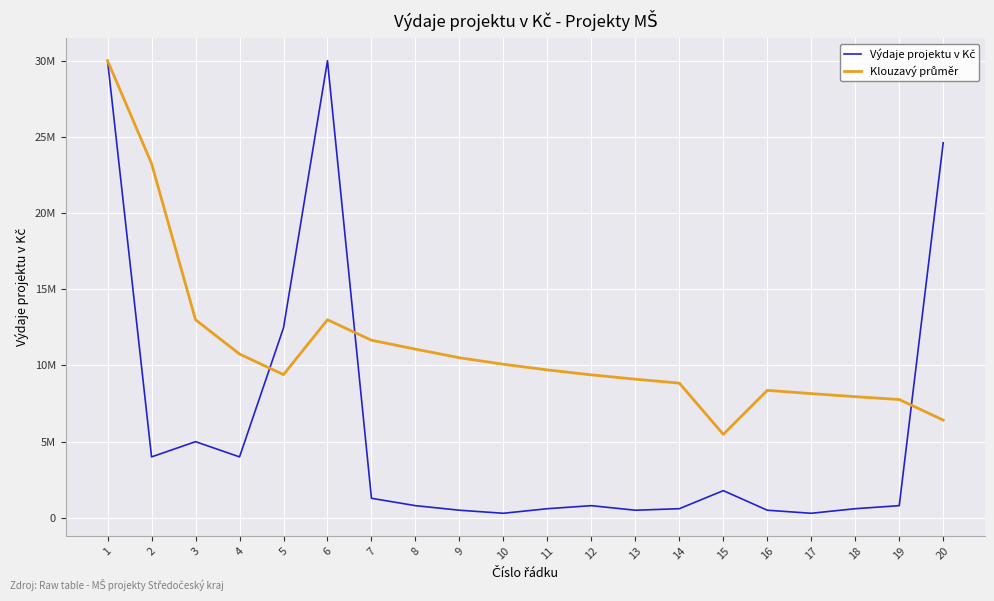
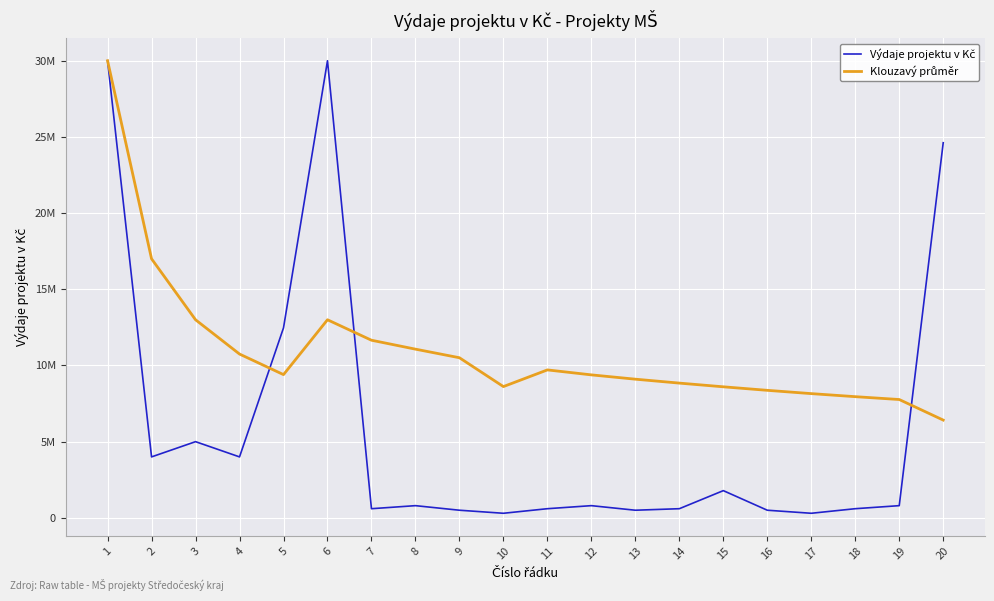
  {
    "Výdaje projektu v Kč": {
      "2": 4000000,
      "3": 5000000,
      "4": 4000000,
      "5": 12500000,
      "6": 30000000,
-     "7": 1300000,
+     "7": 600000,
      "8": 800000,
      "9": 500000,
      "10": 300000,
      "11": 600000,
      "12": 800000,
      "13": 500000,
      "14": 600000,
      "15": 1800000,
      "16": 500000,
      "17": 300000,
      "18": 600000,
      "19": 800000,
      "20": 24600000
    },
    "Klouzavý průměr": {
-     "2": 23300000,
+     "2": 17000000,
      "3": 13000000,
      "4": 10800000,
      "5": 9400000,
      "6": 13000000,
      "7": 11700000,
      "8": 11100000,
      "9": 10500000,
-     "10": 10100000,
+     "10": 8600000,
      "11": 9700000,
      "12": 9400000,
      "13": 9100000,
      "14": 8800000,
-     "15": 5500000,
+     "15": 8600000,
      "16": 8400000,
      "17": 8200000,
      "18": 8000000,
      "19": 7800000,
      "20": 6400000
    }
  }
